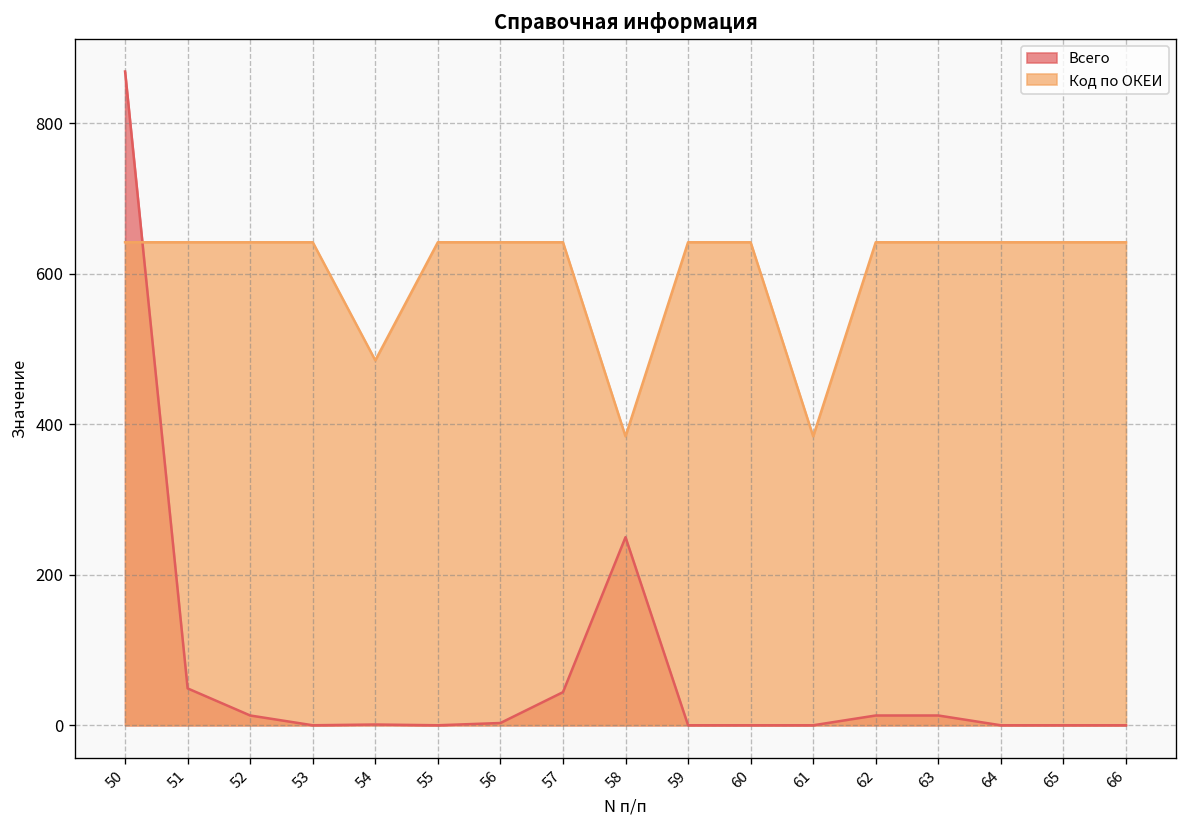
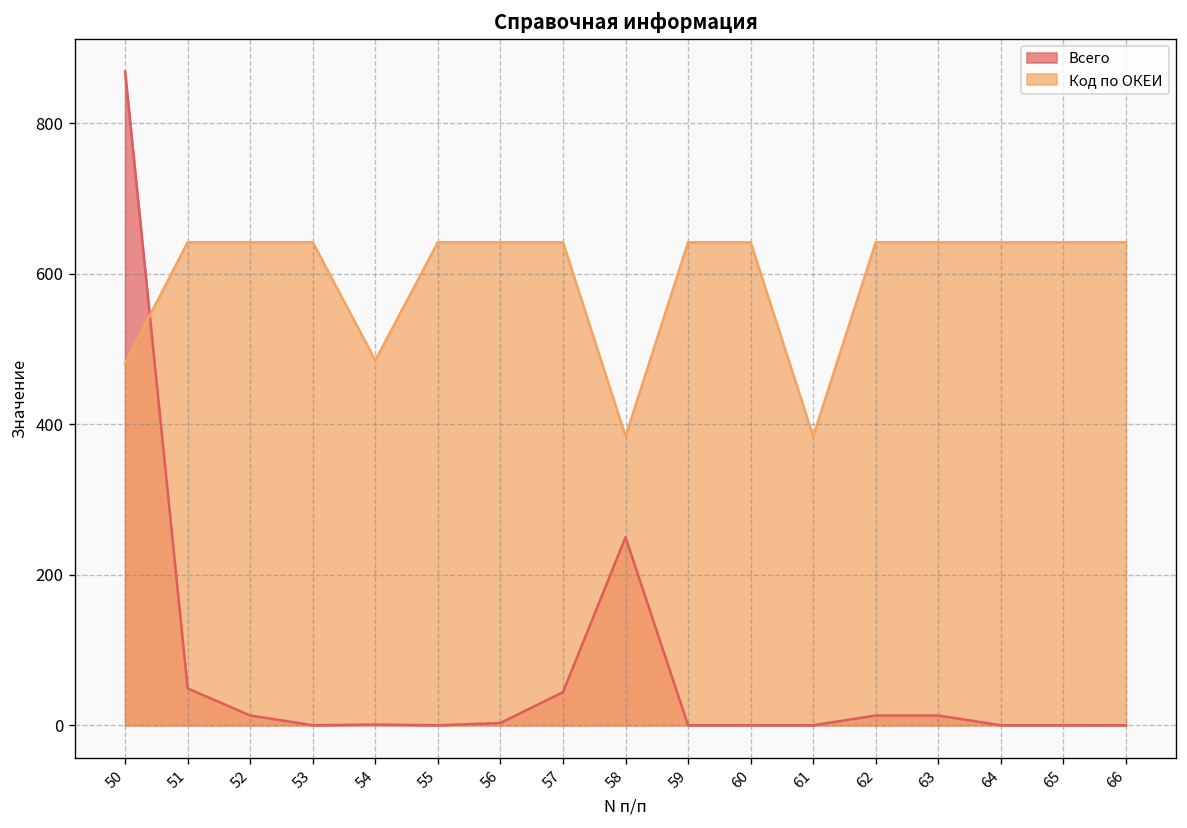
  {
    "Всего": {
      "50": 870,
      "51": 50,
      "52": 10,
      "53": 0,
      "54": 0,
      "55": 0,
      "56": 0,
      "57": 40,
      "58": 250,
      "59": 0,
      "60": 0,
      "61": 0,
      "62": 10,
      "63": 10,
      "64": 0,
      "65": 0,
      "66": 0
    },
    "Код по ОКЕИ": {
-     "50": 640,
+     "50": 480,
      "51": 640,
      "52": 640,
      "53": 640,
      "54": 490,
      "55": 640,
      "56": 640,
      "57": 640,
      "58": 380,
      "59": 640,
      "60": 640,
      "61": 380,
      "62": 640,
      "63": 640,
      "64": 640,
      "65": 640,
      "66": 640
    }
  }
